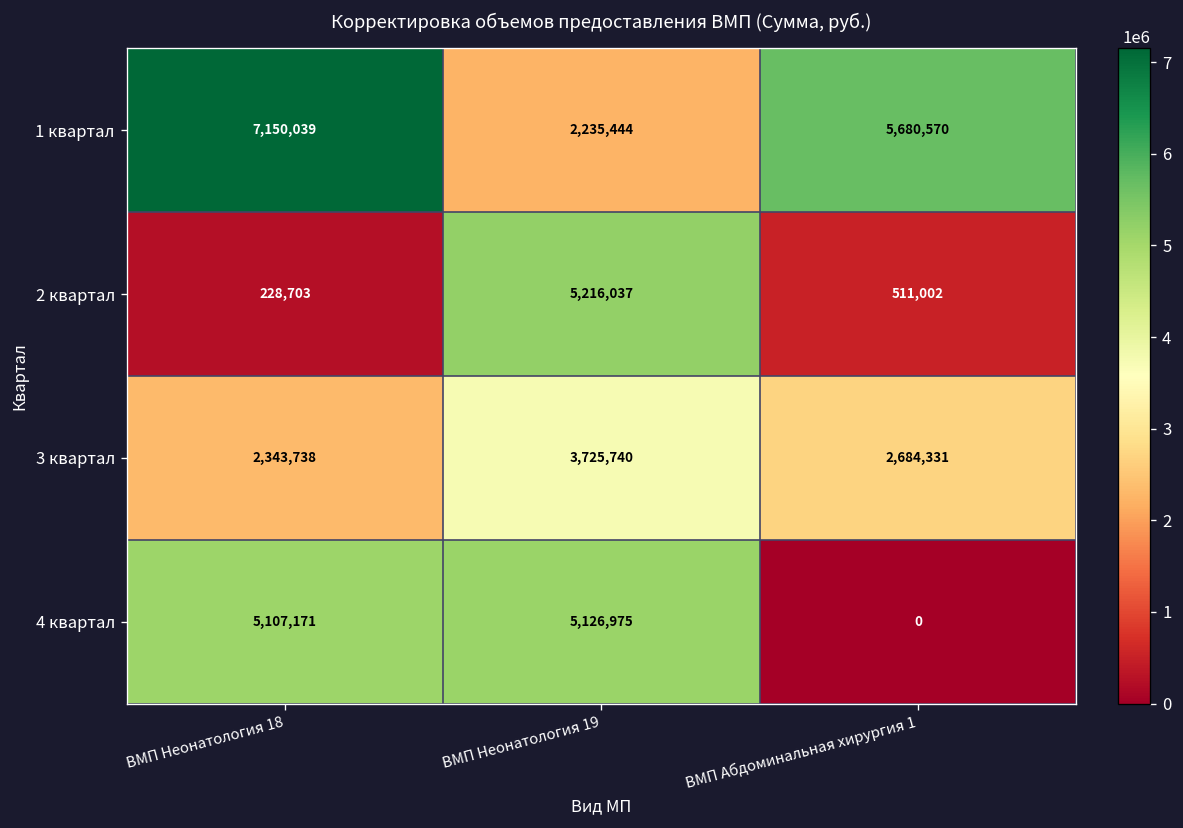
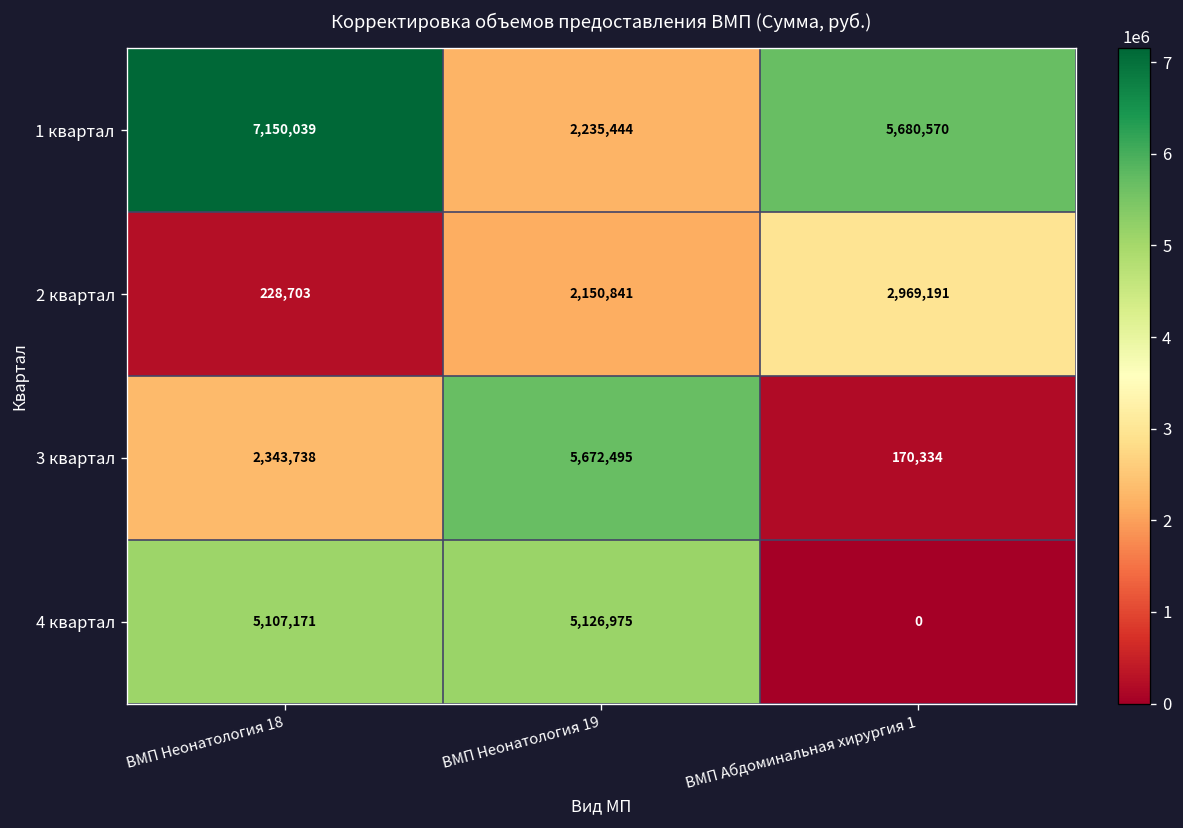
  {
    "1 квартал": {
      "ВМП Неонатология 18": "7,150,039",
      "ВМП Неонатология 19": "2,235,444",
      "ВМП Абдоминальная хирургия 1": "5,680,570"
    },
    "2 квартал": {
      "ВМП Неонатология 18": "228,703",
-     "ВМП Неонатология 19": "5,216,037",
-     "ВМП Абдоминальная хирургия 1": "511,002"
+     "ВМП Неонатология 19": "2,150,841",
+     "ВМП Абдоминальная хирургия 1": "2,969,191"
    },
    "3 квартал": {
      "ВМП Неонатология 18": "2,343,738",
-     "ВМП Неонатология 19": "3,725,740",
-     "ВМП Абдоминальная хирургия 1": "2,684,331"
+     "ВМП Неонатология 19": "5,672,495",
+     "ВМП Абдоминальная хирургия 1": "170,334"
    },
    "4 квартал": {
      "ВМП Неонатология 18": "5,107,171",
      "ВМП Неонатология 19": "5,126,975",
      "ВМП Абдоминальная хирургия 1": "0"
    }
  }
